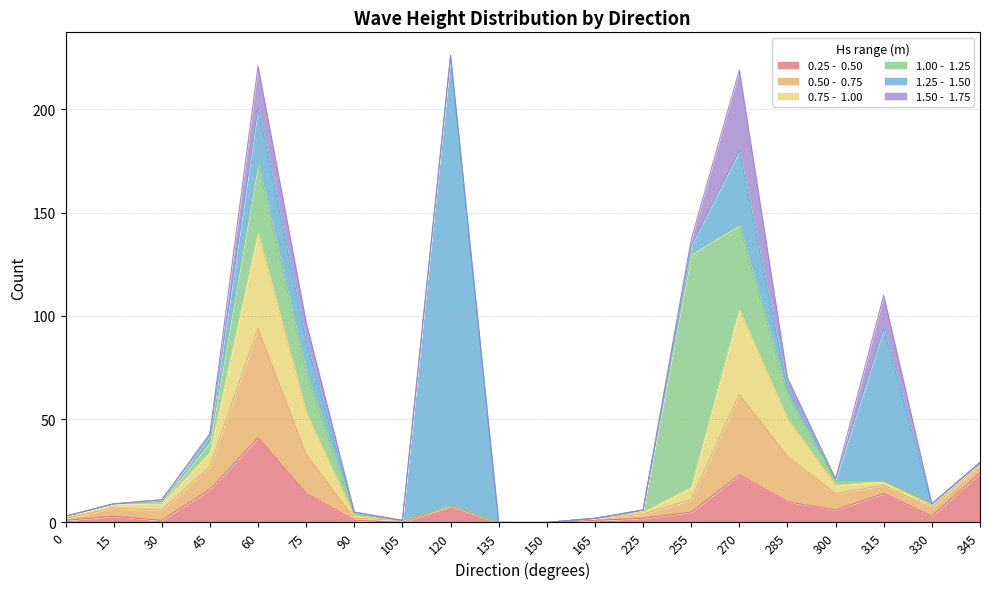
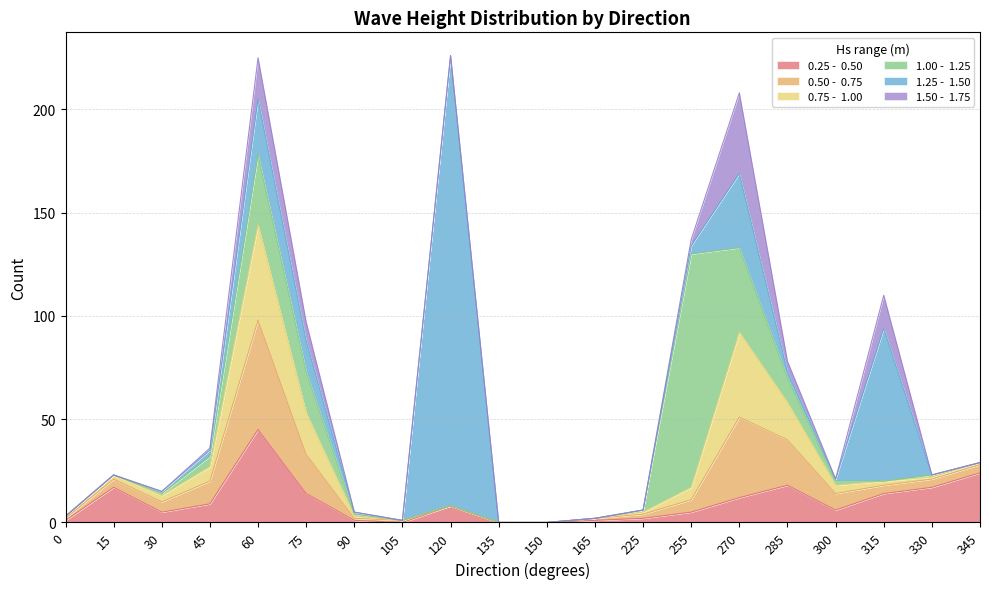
  {
    "0.25 - 0.50": {
-     "15": 3,
-     "30": 1,
-     "45": 16,
-     "60": 41,
+     "15": 17,
+     "30": 5,
+     "45": 9,
+     "60": 45,
      "75": 14,
      "225": 2,
      "255": 5,
-     "270": 23,
-     "285": 10,
+     "270": 12,
+     "285": 18,
      "300": 6,
      "315": 14,
-     "330": 3,
+     "330": 17,
      "345": 24
    },
    "1.00 - 1.25": {
      "45": 5,
      "60": 34,
      "75": 20,
      "255": 113,
      "270": 41,
      "285": 12
    },
    "1.25 - 1.50": {
      "60": 27,
      "75": 15,
      "255": 4,
      "270": 36,
      "285": 3,
      "315": 74
    },
    "1.50 - 1.75": {
      "60": 20,
      "75": 9,
      "255": 3,
      "270": 39,
      "285": 5,
      "315": 16
    }
  }
